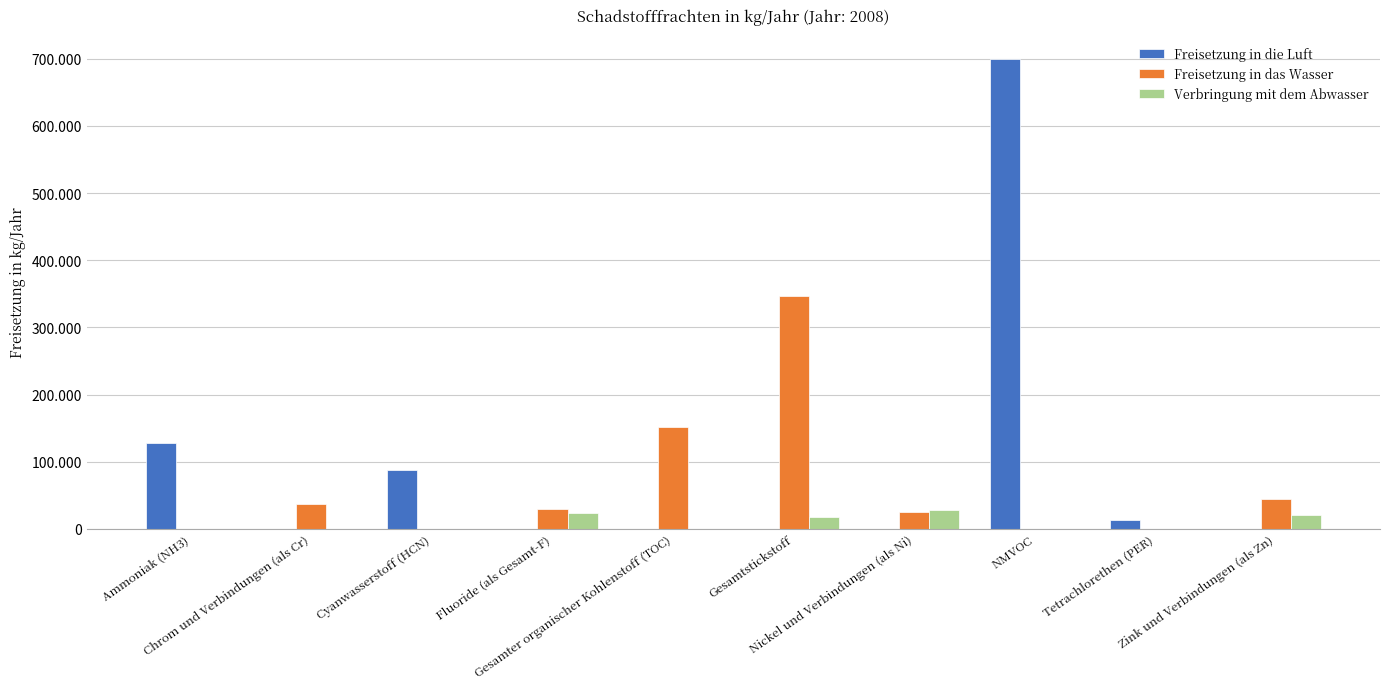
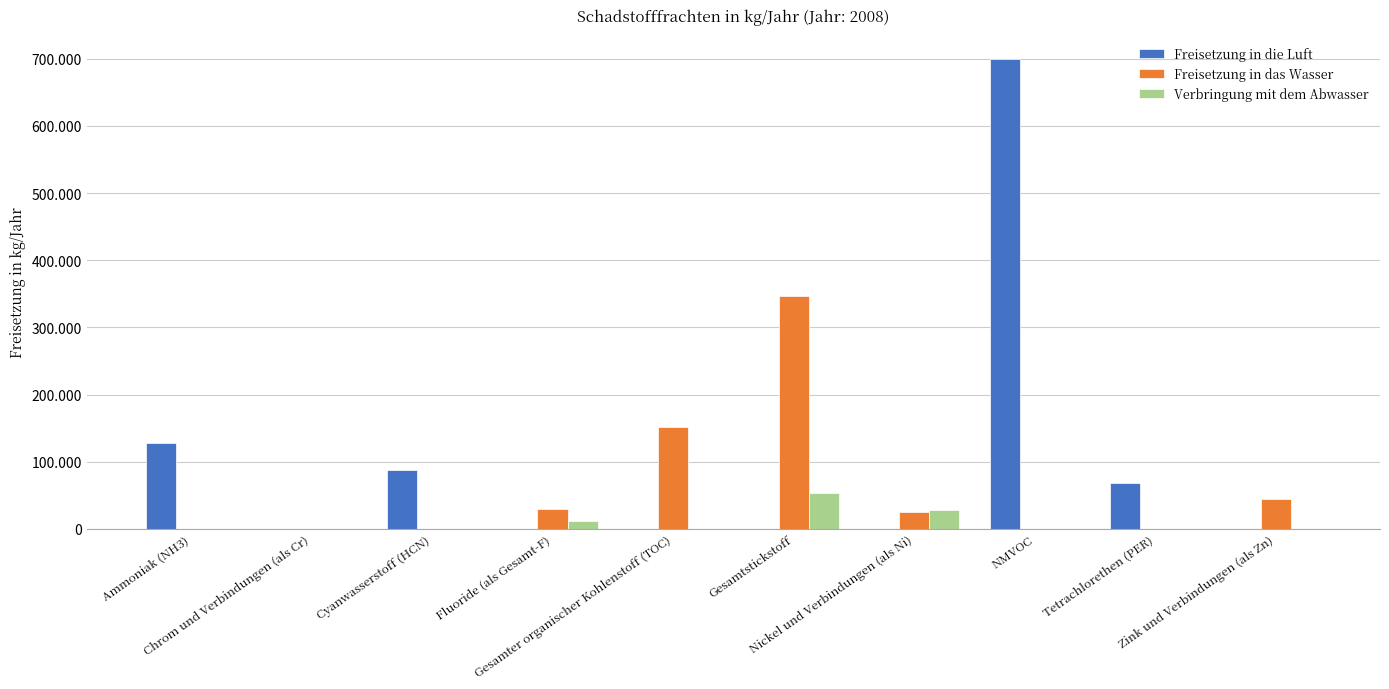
  {
    "Freisetzung in die Luft": {
      "Ammoniak (NH3)": 130,
      "Chrom und Verbindungen (als Cr)": 0,
      "Cyanwasserstoff (HCN)": 90,
      "Fluoride (als Gesamt-F)": 0,
      "Gesamter organischer Kohlenstoff (TOC)": 0,
      "Gesamtstickstoff": 0,
      "NMVOC": 700,
-     "Tetrachlorethen (PER)": 10,
+     "Tetrachlorethen (PER)": 70,
      "Zink und Verbindungen (als Zn)": 0
    },
    "Freisetzung in das Wasser": {
      "Ammoniak (NH3)": 0,
-     "Chrom und Verbindungen (als Cr)": 40,
+     "Chrom und Verbindungen (als Cr)": 0,
      "Cyanwasserstoff (HCN)": 0,
      "Fluoride (als Gesamt-F)": 30,
      "Gesamter organischer Kohlenstoff (TOC)": 150,
      "Gesamtstickstoff": 350,
      "Nickel und Verbindungen (als Ni)": 20,
      "NMVOC": 0,
      "Tetrachlorethen (PER)": 0,
      "Zink und Verbindungen (als Zn)": 40
    },
    "Verbringung mit dem Abwasser": {
      "Ammoniak (NH3)": 0,
      "Chrom und Verbindungen (als Cr)": 0,
      "Cyanwasserstoff (HCN)": 0,
-     "Fluoride (als Gesamt-F)": 20,
+     "Fluoride (als Gesamt-F)": 10,
      "Gesamter organischer Kohlenstoff (TOC)": 0,
-     "Gesamtstickstoff": 20,
+     "Gesamtstickstoff": 50,
      "Nickel und Verbindungen (als Ni)": 30,
      "NMVOC": 0,
      "Tetrachlorethen (PER)": 0,
-     "Zink und Verbindungen (als Zn)": 20
+     "Zink und Verbindungen (als Zn)": 0
    }
  }
